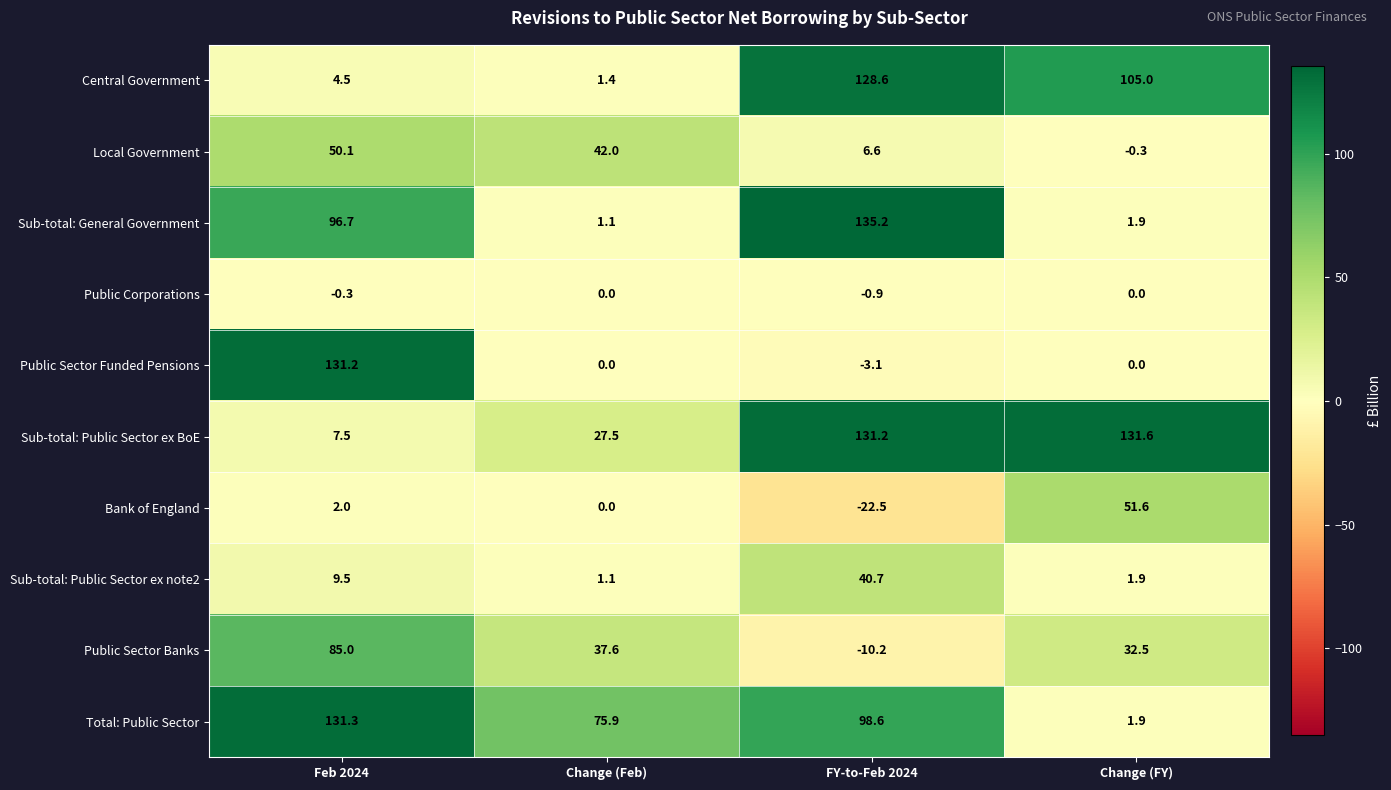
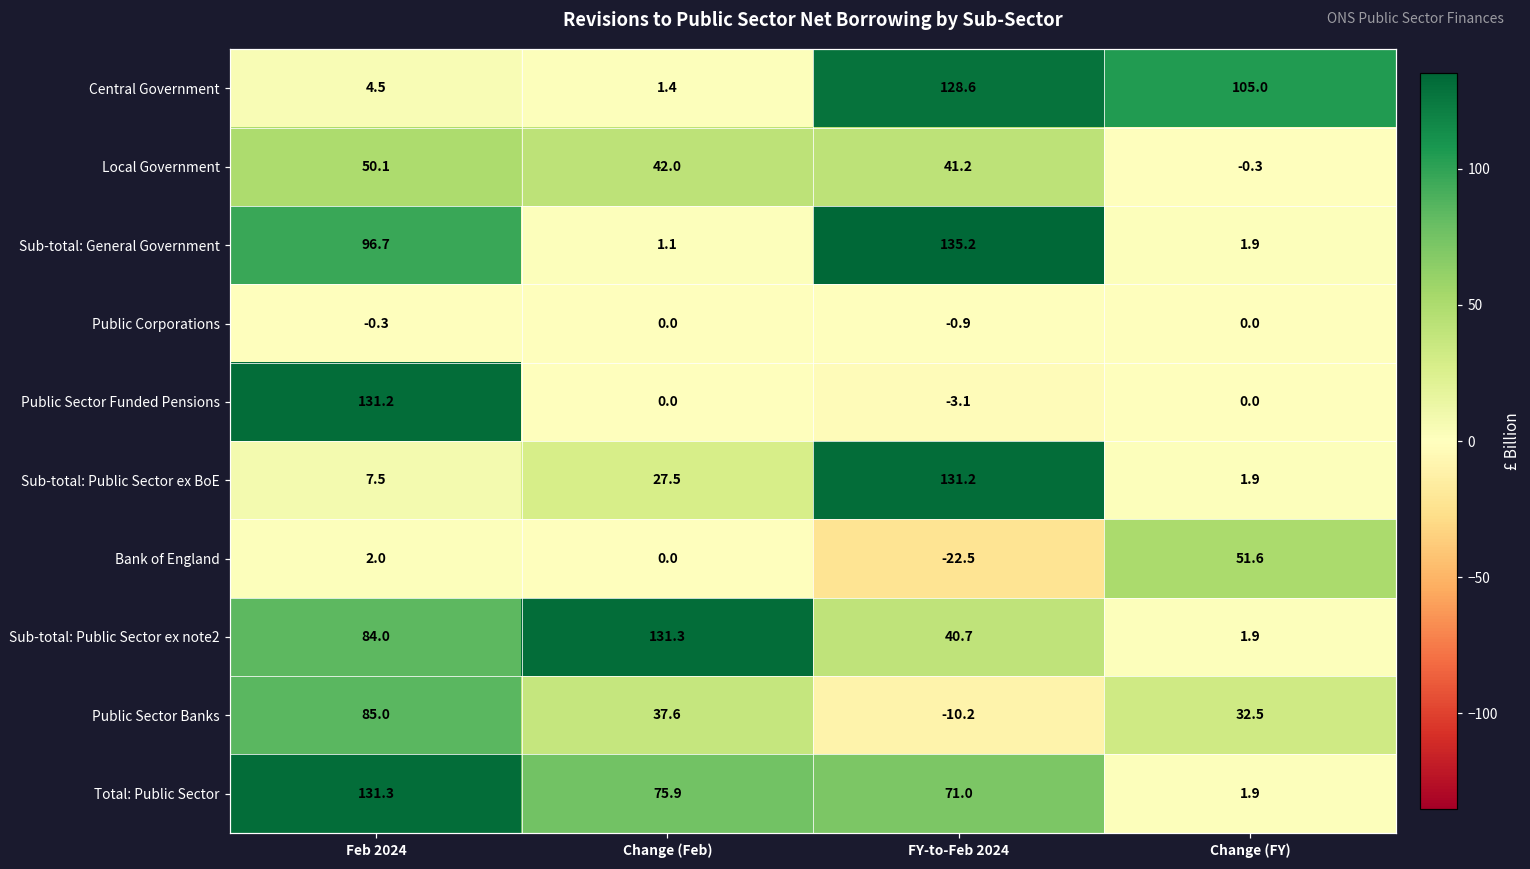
  {
    "Central Government": {
      "Feb 2024": 4.5,
      "Change (Feb)": 1.4,
      "FY-to-Feb 2024": 128.6,
      "Change (FY)": 105.0
    },
    "Local Government": {
      "Feb 2024": 50.1,
      "Change (Feb)": 42.0,
-     "FY-to-Feb 2024": 6.6,
+     "FY-to-Feb 2024": 41.2,
      "Change (FY)": -0.3
    },
    "Sub-total: General Government": {
      "Feb 2024": 96.7,
      "Change (Feb)": 1.1,
      "FY-to-Feb 2024": 135.2,
      "Change (FY)": 1.9
    },
    "Public Corporations": {
      "Feb 2024": -0.3,
      "Change (Feb)": 0.0,
      "FY-to-Feb 2024": -0.9,
      "Change (FY)": 0.0
    },
    "Public Sector Funded Pensions": {
      "Feb 2024": 131.2,
      "Change (Feb)": 0.0,
      "FY-to-Feb 2024": -3.1,
      "Change (FY)": 0.0
    },
    "Sub-total: Public Sector ex BoE": {
      "Feb 2024": 7.5,
      "Change (Feb)": 27.5,
      "FY-to-Feb 2024": 131.2,
-     "Change (FY)": 131.6
+     "Change (FY)": 1.9
    },
    "Bank of England": {
      "Feb 2024": 2.0,
      "Change (Feb)": 0.0,
      "FY-to-Feb 2024": -22.5,
      "Change (FY)": 51.6
    },
    "Sub-total: Public Sector ex note2": {
-     "Feb 2024": 9.5,
-     "Change (Feb)": 1.1,
+     "Feb 2024": 84.0,
+     "Change (Feb)": 131.3,
      "FY-to-Feb 2024": 40.7,
      "Change (FY)": 1.9
    },
    "Public Sector Banks": {
      "Feb 2024": 85.0,
      "Change (Feb)": 37.6,
      "FY-to-Feb 2024": -10.2,
      "Change (FY)": 32.5
    },
    "Total: Public Sector": {
      "Feb 2024": 131.3,
      "Change (Feb)": 75.9,
-     "FY-to-Feb 2024": 98.6,
+     "FY-to-Feb 2024": 71.0,
      "Change (FY)": 1.9
    }
  }
